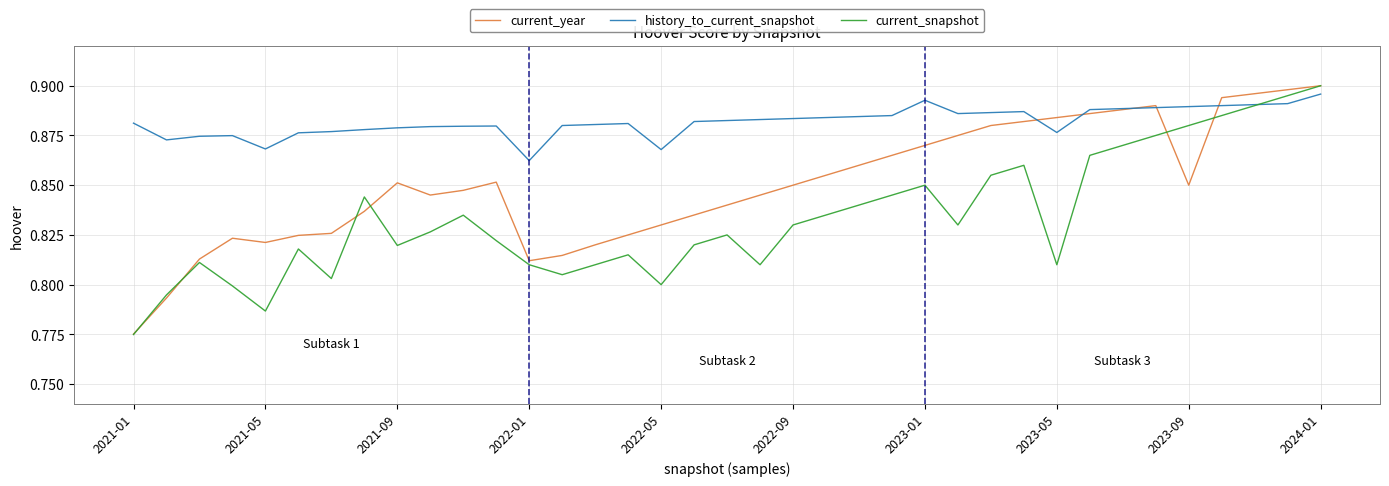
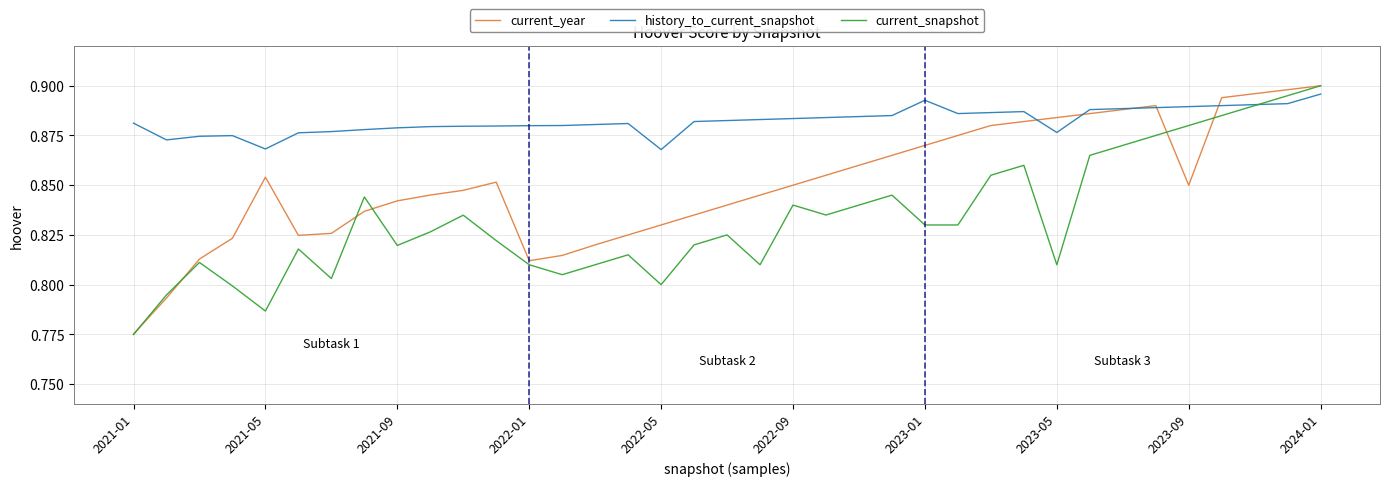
  {
    "current_year": {
-     "2021-05": 0.821,
-     "2021-09": 0.851,
+     "2021-05": 0.854,
+     "2021-09": 0.842,
      "2022-01": 0.812,
      "2022-05": 0.830,
      "2022-09": 0.850,
      "2023-01": 0.870,
      "2023-05": 0.884,
      "2023-09": 0.850
    },
    "history_to_current_snapshot": {
      "2021-01": 0.881,
      "2021-05": 0.868,
      "2021-09": 0.879,
-     "2022-01": 0.862,
+     "2022-01": 0.880,
      "2022-05": 0.868,
      "2022-09": 0.884,
      "2023-01": 0.893,
      "2023-05": 0.877,
      "2023-09": 0.890,
      "2024-01": 0.896
    },
    "current_snapshot": {
      "2021-05": 0.787,
      "2021-09": 0.82,
      "2022-01": 0.81,
      "2022-05": 0.80,
-     "2022-09": 0.83,
-     "2023-01": 0.85,
+     "2022-09": 0.84,
+     "2023-01": 0.83,
      "2023-05": 0.81,
      "2023-09": 0.88
    }
  }
